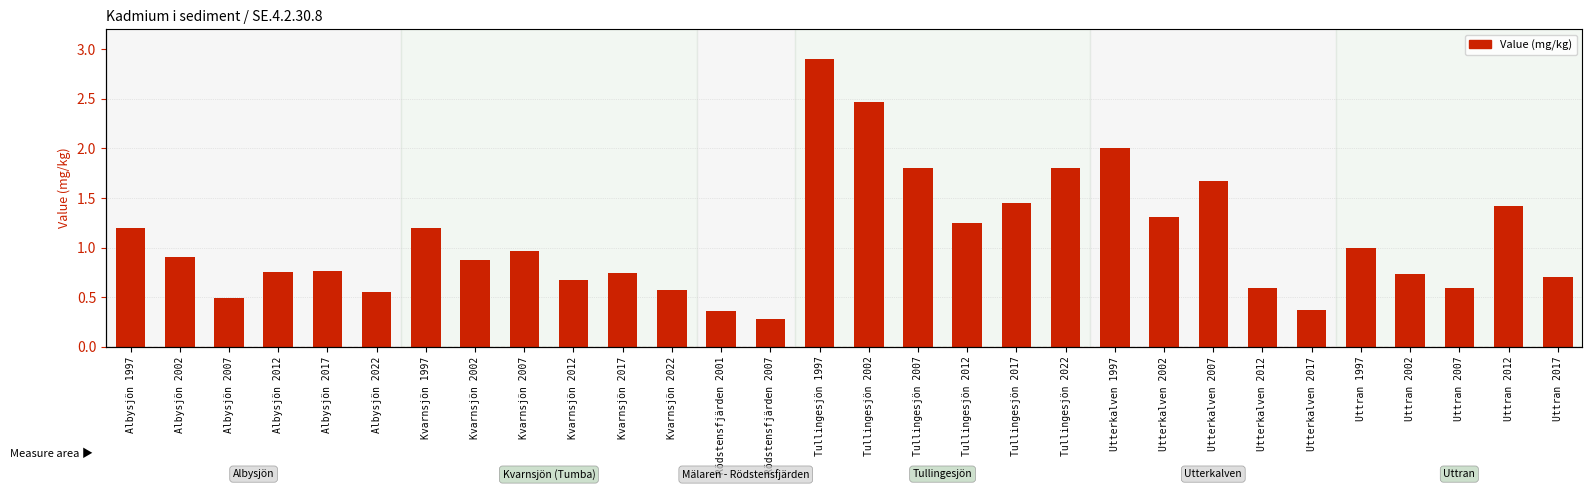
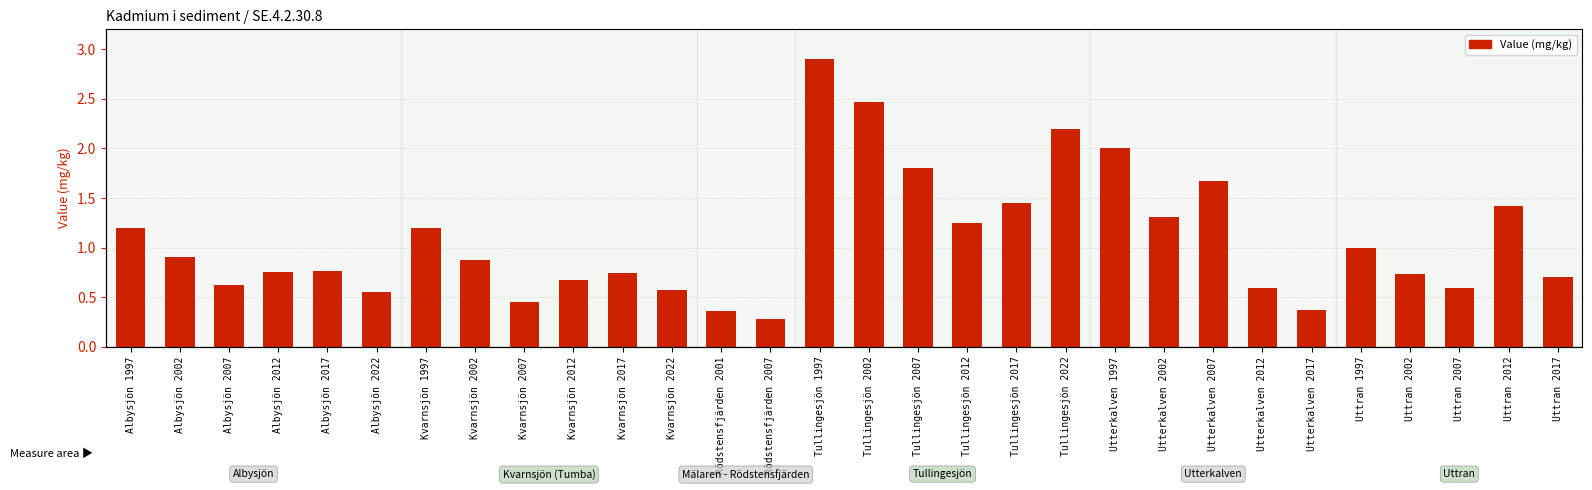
  {
    "Albysjön 1997": 1.2,
    "Albysjön 2002": 0.9,
-   "Albysjön 2007": 0.5,
+   "Albysjön 2007": 0.6,
    "Albysjön 2012": 0.8,
    "Albysjön 2017": 0.8,
    "Albysjön 2022": 0.6,
    "Kvarnsjön 1997": 1.2,
    "Kvarnsjön 2002": 0.9,
-   "Kvarnsjön 2007": 1.0,
+   "Kvarnsjön 2007": 0.5,
    "Kvarnsjön 2012": 0.7,
    "Kvarnsjön 2017": 0.7,
    "Kvarnsjön 2022": 0.6,
    "Rödstensfjärden 2001": 0.4,
    "Rödstensfjärden 2007": 0.3,
    "Tullingesjön 1997": 2.9,
    "Tullingesjön 2002": 2.5,
    "Tullingesjön 2007": 1.8,
    "Tullingesjön 2012": 1.3,
    "Tullingesjön 2017": 1.5,
-   "Tullingesjön 2022": 1.8,
+   "Tullingesjön 2022": 2.2,
    "Utterkalven 1997": 2.0,
    "Utterkalven 2002": 1.3,
    "Utterkalven 2007": 1.7,
    "Utterkalven 2012": 0.6,
    "Utterkalven 2017": 0.4,
    "Uttran 1997": 1.0,
    "Uttran 2002": 0.7,
    "Uttran 2007": 0.6,
    "Uttran 2012": 1.4,
    "Uttran 2017": 0.7
  }
